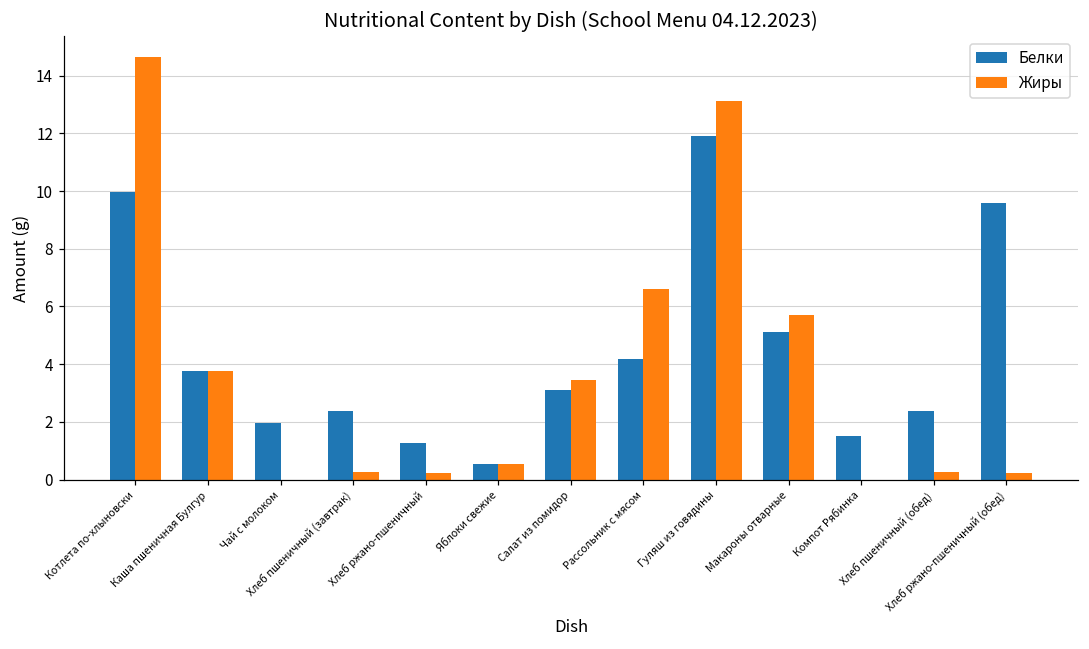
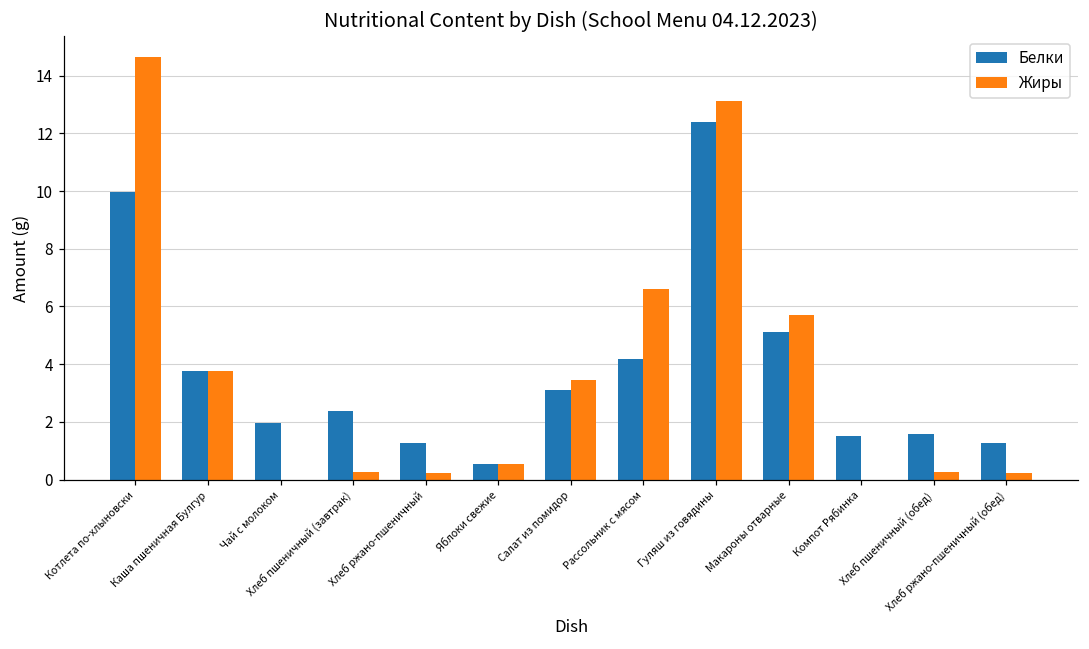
  {
    "Белки": {
      "Котлета по-хлыновски": 10.0,
      "Каша пшеничная Булгур": 3.8,
      "Чай с молоком": 2.0,
      "Хлеб пшеничный (завтрак)": 2.4,
      "Хлеб ржано-пшеничный": 1.3,
      "Яблоки свежие": 0.5,
      "Салат из помидор": 3.1,
      "Рассольник с мясом": 4.2,
-     "Гуляш из говядины": 11.9,
+     "Гуляш из говядины": 12.4,
      "Макароны отварные": 5.1,
      "Компот Рябинка": 1.5,
-     "Хлеб пшеничный (обед)": 2.4,
-     "Хлеб ржано-пшеничный (обед)": 9.6
+     "Хлеб пшеничный (обед)": 1.6,
+     "Хлеб ржано-пшеничный (обед)": 1.3
    },
    "Жиры": {
      "Котлета по-хлыновски": 14.6,
      "Каша пшеничная Булгур": 3.8,
      "Чай с молоком": 0.0,
      "Хлеб пшеничный (завтрак)": 0.3,
      "Хлеб ржано-пшеничный": 0.2,
      "Яблоки свежие": 0.5,
      "Салат из помидор": 3.5,
      "Рассольник с мясом": 6.6,
      "Гуляш из говядины": 13.1,
      "Макароны отварные": 5.7,
      "Компот Рябинка": 0.0,
      "Хлеб пшеничный (обед)": 0.3,
      "Хлеб ржано-пшеничный (обед)": 0.2
    }
  }
